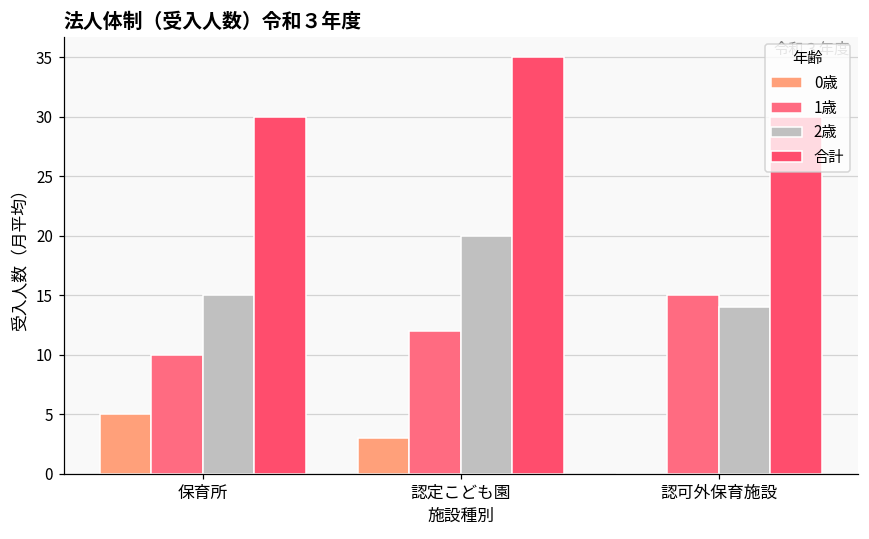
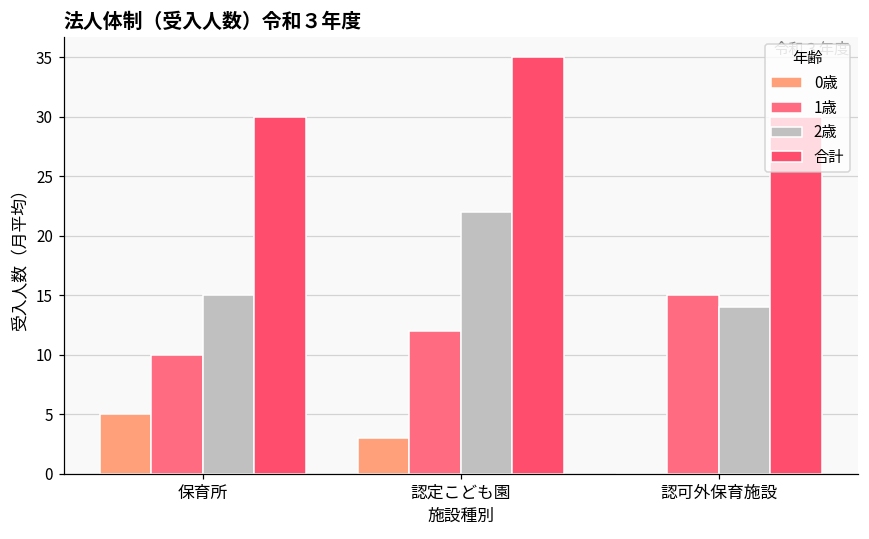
  {
    "2歳": {
      "保育所": 15,
-     "認定こども園": 20,
+     "認定こども園": 22,
      "認可外保育施設": 14
    }
  }
